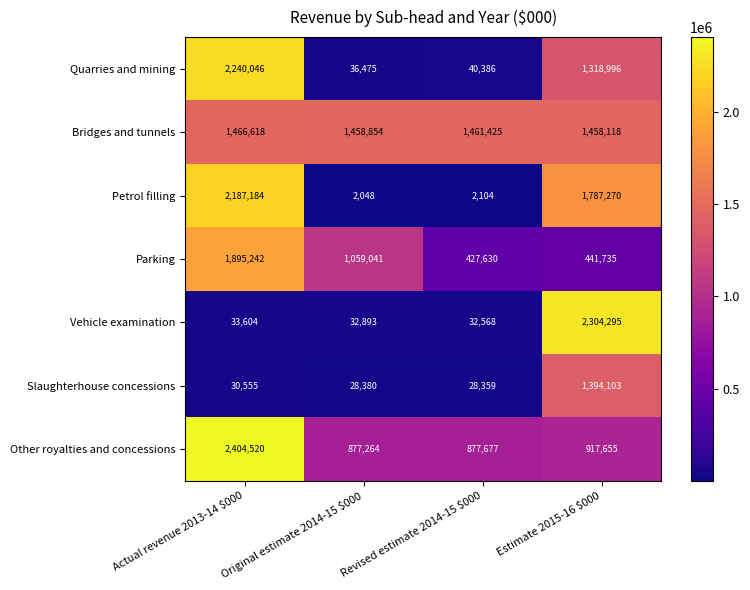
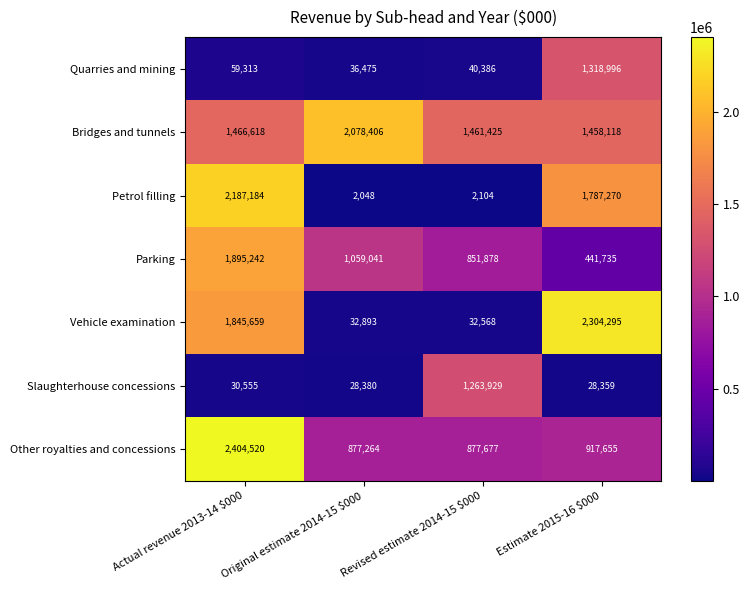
  {
    "Quarries and mining": {
-     "Actual revenue 2013-14 $000": "2,240,046",
+     "Actual revenue 2013-14 $000": "59,313",
      "Original estimate 2014-15 $000": "36,475",
      "Revised estimate 2014-15 $000": "40,386",
      "Estimate 2015-16 $000": "1,318,996"
    },
    "Bridges and tunnels": {
      "Actual revenue 2013-14 $000": "1,466,618",
-     "Original estimate 2014-15 $000": "1,458,854",
+     "Original estimate 2014-15 $000": "2,078,406",
      "Revised estimate 2014-15 $000": "1,461,425",
      "Estimate 2015-16 $000": "1,458,118"
    },
    "Petrol filling": {
      "Actual revenue 2013-14 $000": "2,187,184",
      "Original estimate 2014-15 $000": "2,048",
      "Revised estimate 2014-15 $000": "2,104",
      "Estimate 2015-16 $000": "1,787,270"
    },
    "Parking": {
      "Actual revenue 2013-14 $000": "1,895,242",
      "Original estimate 2014-15 $000": "1,059,041",
-     "Revised estimate 2014-15 $000": "427,630",
+     "Revised estimate 2014-15 $000": "851,878",
      "Estimate 2015-16 $000": "441,735"
    },
    "Vehicle examination": {
-     "Actual revenue 2013-14 $000": "33,604",
+     "Actual revenue 2013-14 $000": "1,845,659",
      "Original estimate 2014-15 $000": "32,893",
      "Revised estimate 2014-15 $000": "32,568",
      "Estimate 2015-16 $000": "2,304,295"
    },
    "Slaughterhouse concessions": {
      "Actual revenue 2013-14 $000": "30,555",
      "Original estimate 2014-15 $000": "28,380",
-     "Revised estimate 2014-15 $000": "28,359",
-     "Estimate 2015-16 $000": "1,394,103"
+     "Revised estimate 2014-15 $000": "1,263,929",
+     "Estimate 2015-16 $000": "28,359"
    },
    "Other royalties and concessions": {
      "Actual revenue 2013-14 $000": "2,404,520",
      "Original estimate 2014-15 $000": "877,264",
      "Revised estimate 2014-15 $000": "877,677",
      "Estimate 2015-16 $000": "917,655"
    }
  }
